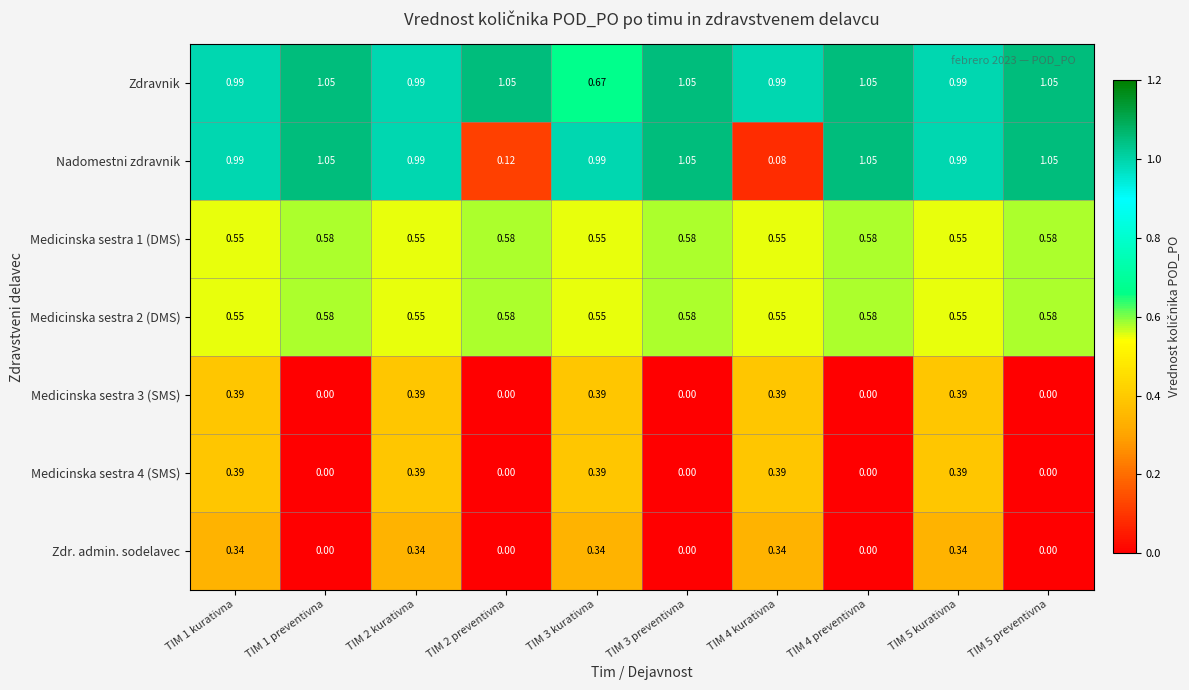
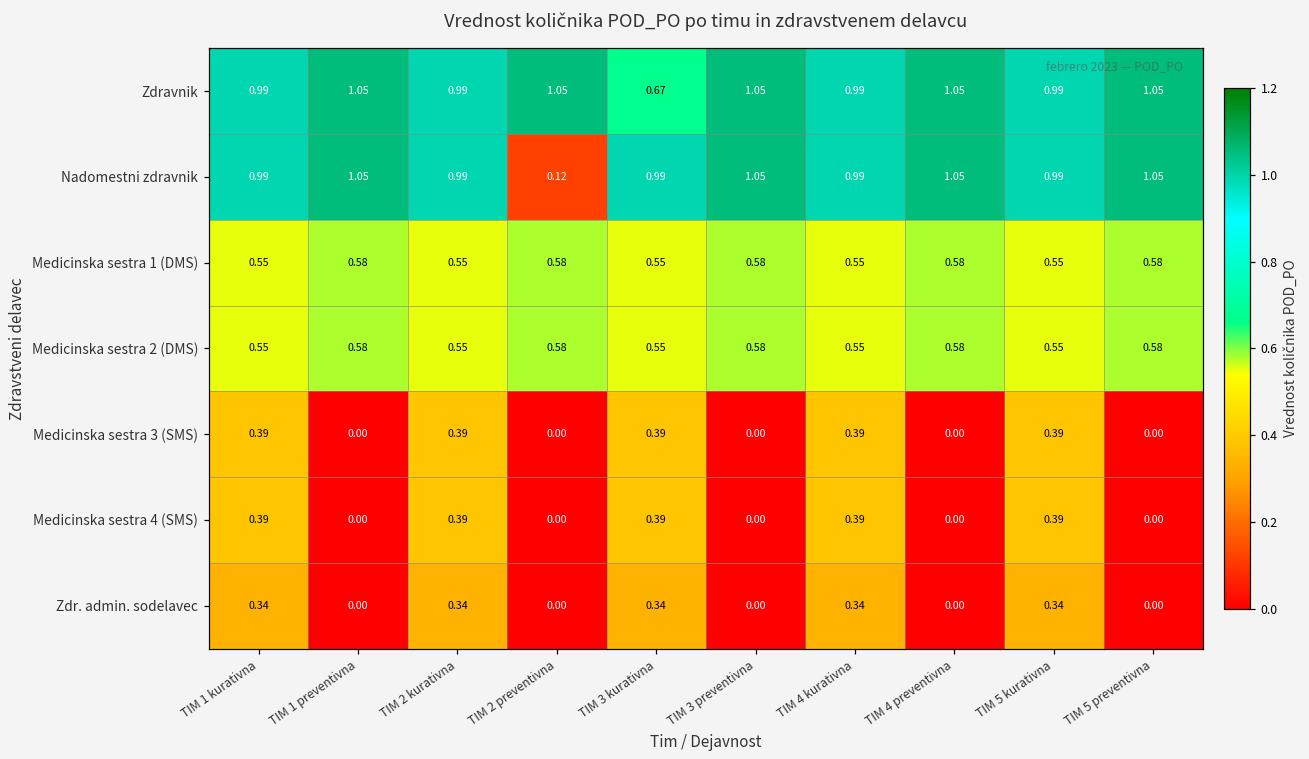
  {
    "Zdravnik": {
      "TIM 1 kurativna": 0.99,
      "TIM 1 preventivna": 1.05,
      "TIM 2 kurativna": 0.99,
      "TIM 2 preventivna": 1.05,
      "TIM 3 kurativna": 0.67,
      "TIM 3 preventivna": 1.05,
      "TIM 4 kurativna": 0.99,
      "TIM 4 preventivna": 1.05,
      "TIM 5 kurativna": 0.99
    },
    "Nadomestni zdravnik": {
      "TIM 1 kurativna": 0.99,
      "TIM 1 preventivna": 1.05,
      "TIM 2 kurativna": 0.99,
      "TIM 2 preventivna": 0.12,
      "TIM 3 kurativna": 0.99,
      "TIM 3 preventivna": 1.05,
-     "TIM 4 kurativna": 0.08,
+     "TIM 4 kurativna": 0.99,
      "TIM 4 preventivna": 1.05,
      "TIM 5 kurativna": 0.99,
      "TIM 5 preventivna": 1.05
    },
    "Medicinska sestra 1 (DMS)": {
      "TIM 1 kurativna": 0.55,
      "TIM 1 preventivna": 0.58,
      "TIM 2 kurativna": 0.55,
      "TIM 2 preventivna": 0.58,
      "TIM 3 kurativna": 0.55,
      "TIM 3 preventivna": 0.58,
      "TIM 4 kurativna": 0.55,
      "TIM 4 preventivna": 0.58,
      "TIM 5 kurativna": 0.55,
      "TIM 5 preventivna": 0.58
    },
    "Medicinska sestra 2 (DMS)": {
      "TIM 1 kurativna": 0.55,
      "TIM 1 preventivna": 0.58,
      "TIM 2 kurativna": 0.55,
      "TIM 2 preventivna": 0.58,
      "TIM 3 kurativna": 0.55,
      "TIM 3 preventivna": 0.58,
      "TIM 4 kurativna": 0.55,
      "TIM 4 preventivna": 0.58,
      "TIM 5 kurativna": 0.55,
      "TIM 5 preventivna": 0.58
    },
    "Medicinska sestra 3 (SMS)": {
      "TIM 1 kurativna": 0.39,
      "TIM 1 preventivna": 0.00,
      "TIM 2 kurativna": 0.39,
      "TIM 2 preventivna": 0.00,
      "TIM 3 kurativna": 0.39,
      "TIM 3 preventivna": 0.00,
      "TIM 4 kurativna": 0.39,
      "TIM 4 preventivna": 0.00,
      "TIM 5 kurativna": 0.39,
      "TIM 5 preventivna": 0.00
    },
    "Medicinska sestra 4 (SMS)": {
      "TIM 1 kurativna": 0.39,
      "TIM 1 preventivna": 0.00,
      "TIM 2 kurativna": 0.39,
      "TIM 2 preventivna": 0.00,
      "TIM 3 kurativna": 0.39,
      "TIM 3 preventivna": 0.00,
      "TIM 4 kurativna": 0.39,
      "TIM 4 preventivna": 0.00,
      "TIM 5 kurativna": 0.39,
      "TIM 5 preventivna": 0.00
    },
    "Zdr. admin. sodelavec": {
      "TIM 1 kurativna": 0.34,
      "TIM 1 preventivna": 0.00,
      "TIM 2 kurativna": 0.34,
      "TIM 2 preventivna": 0.00,
      "TIM 3 kurativna": 0.34,
      "TIM 3 preventivna": 0.00,
      "TIM 4 kurativna": 0.34,
      "TIM 4 preventivna": 0.00,
      "TIM 5 kurativna": 0.34,
      "TIM 5 preventivna": 0.00
    }
  }
